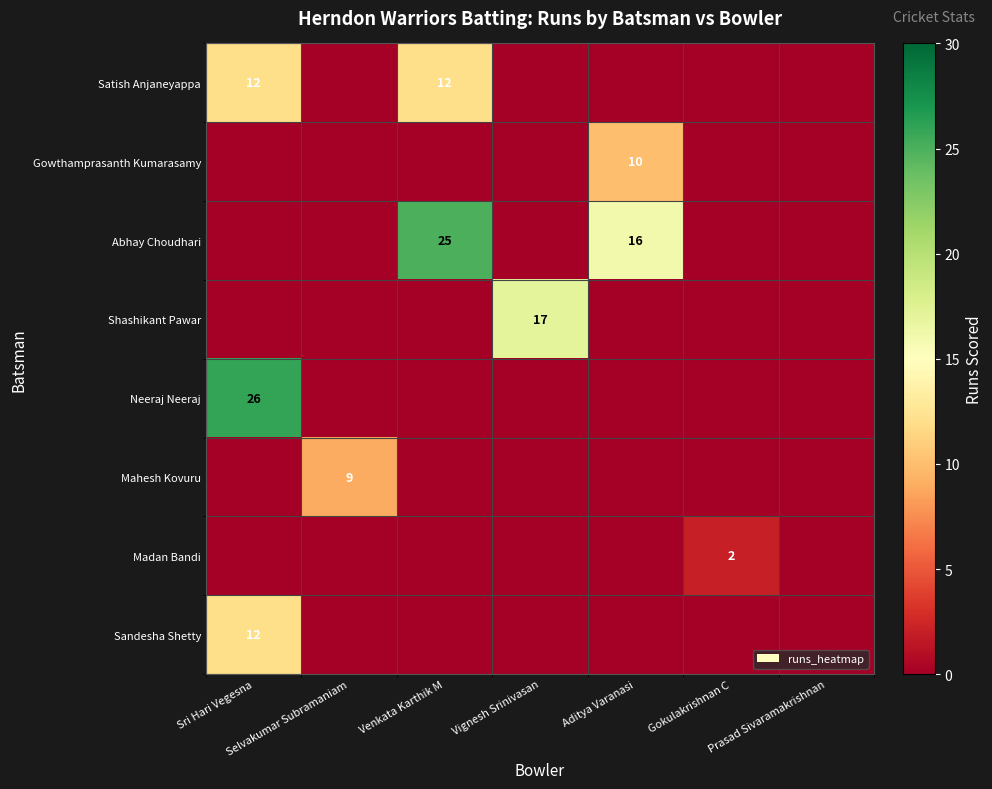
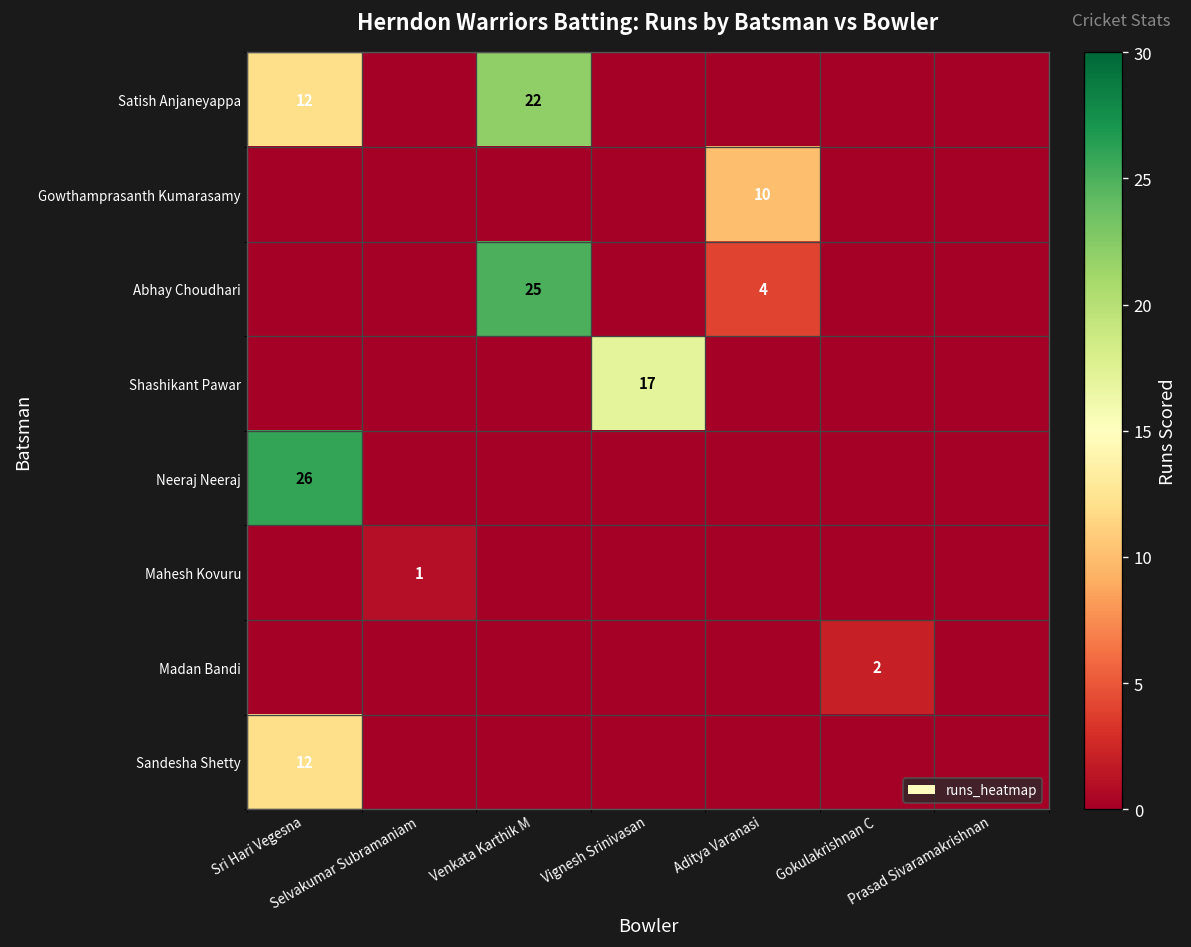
  {
    "Satish Anjaneyappa": {
      "Sri Hari Vegesna": 12,
-     "Venkata Karthik M": 12
+     "Venkata Karthik M": 22
    },
    "Gowthamprasanth Kumarasamy": {
      "Aditya Varanasi": 10
    },
    "Abhay Choudhari": {
      "Venkata Karthik M": 25,
-     "Aditya Varanasi": 16
+     "Aditya Varanasi": 4
    },
    "Shashikant Pawar": {
      "Vignesh Srinivasan": 17
    },
    "Neeraj Neeraj": {
      "Sri Hari Vegesna": 26
    },
    "Mahesh Kovuru": {
-     "Selvakumar Subramaniam": 9
+     "Selvakumar Subramaniam": 1
    },
    "Madan Bandi": {
      "Gokulakrishnan C": 2
    },
    "Sandesha Shetty": {
      "Sri Hari Vegesna": 12
    }
  }
